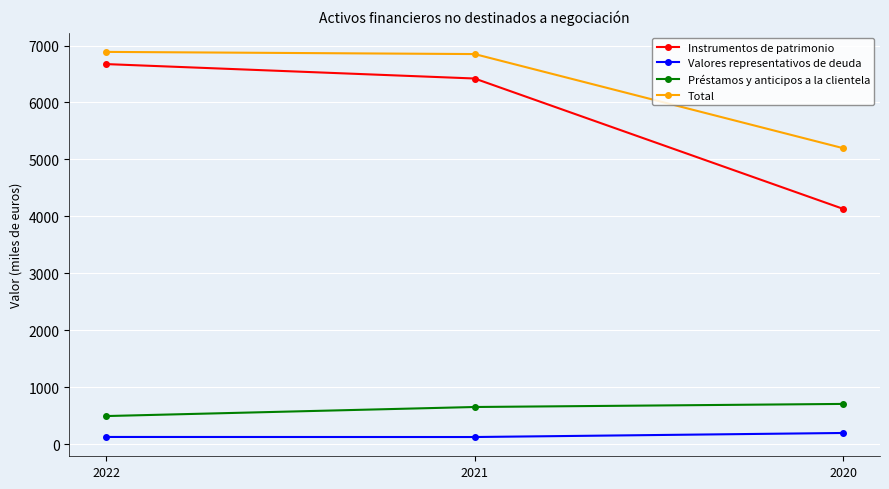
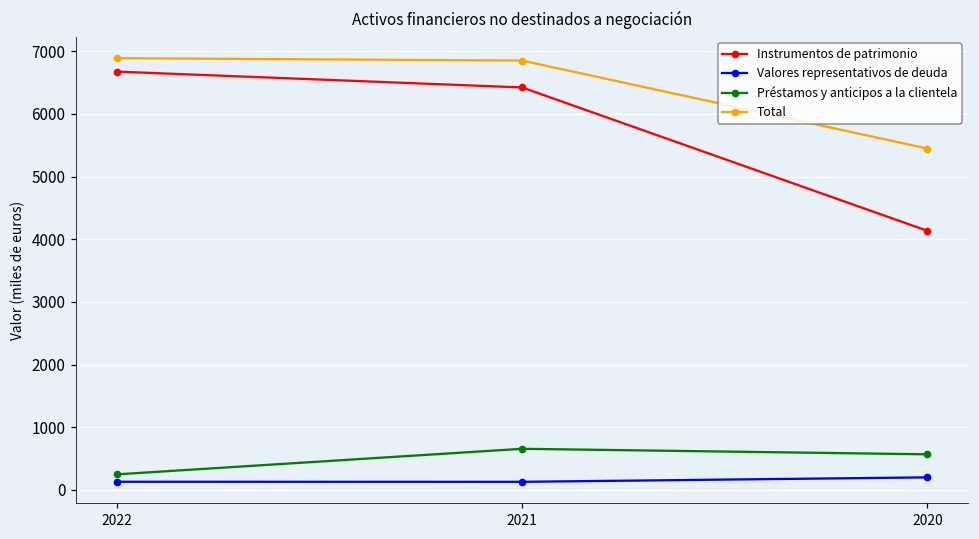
  {
    "Instrumentos de patrimonio": {
      "2022": 6700,
      "2021": 6400,
      "2020": 4100
    },
    "Valores representativos de deuda": {
      "2022": 100,
      "2021": 100,
      "2020": 200
    },
    "Préstamos y anticipos a la clientela": {
-     "2022": 500,
+     "2022": 200,
      "2021": 700,
-     "2020": 700
+     "2020": 600
    },
    "Total": {
      "2022": 6900,
      "2021": 6900,
-     "2020": 5200
+     "2020": 5400
    }
  }
